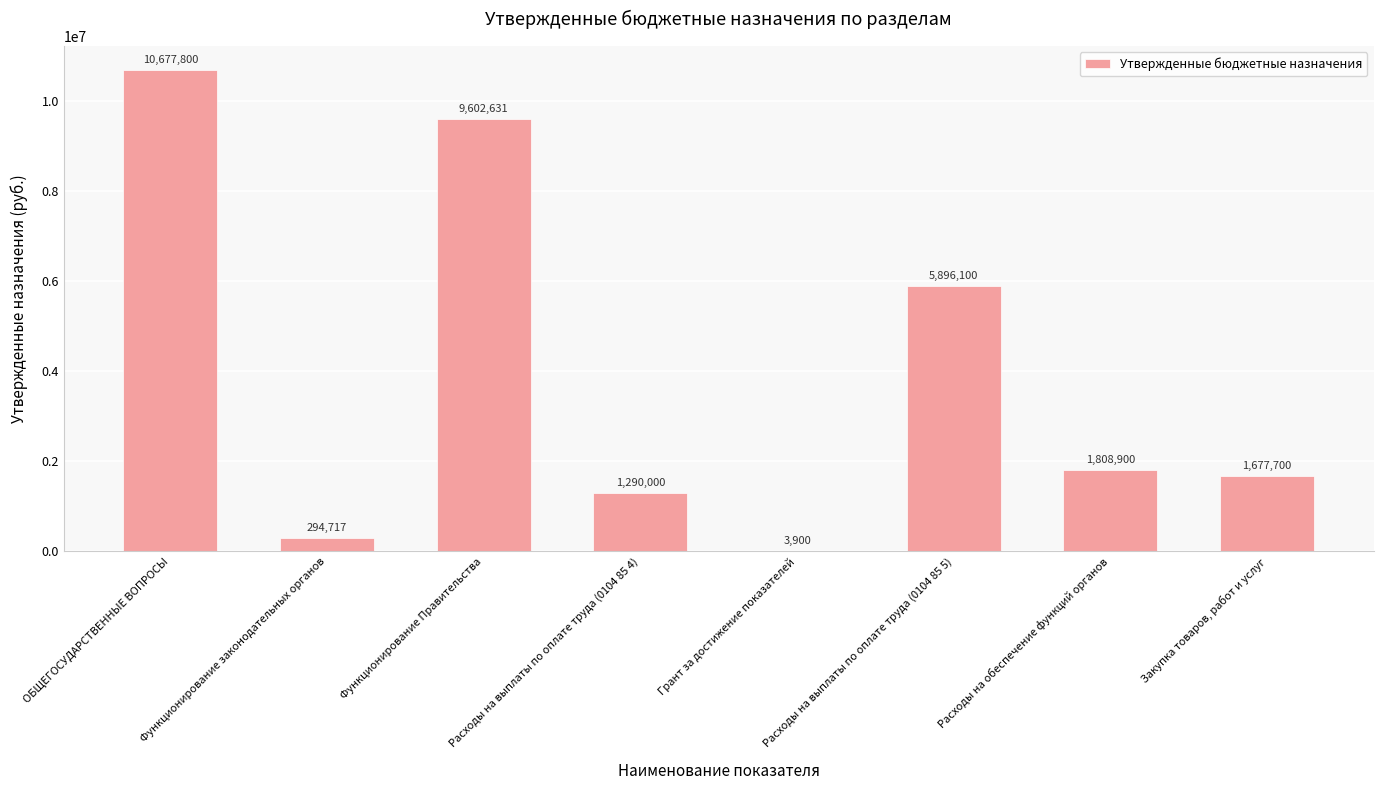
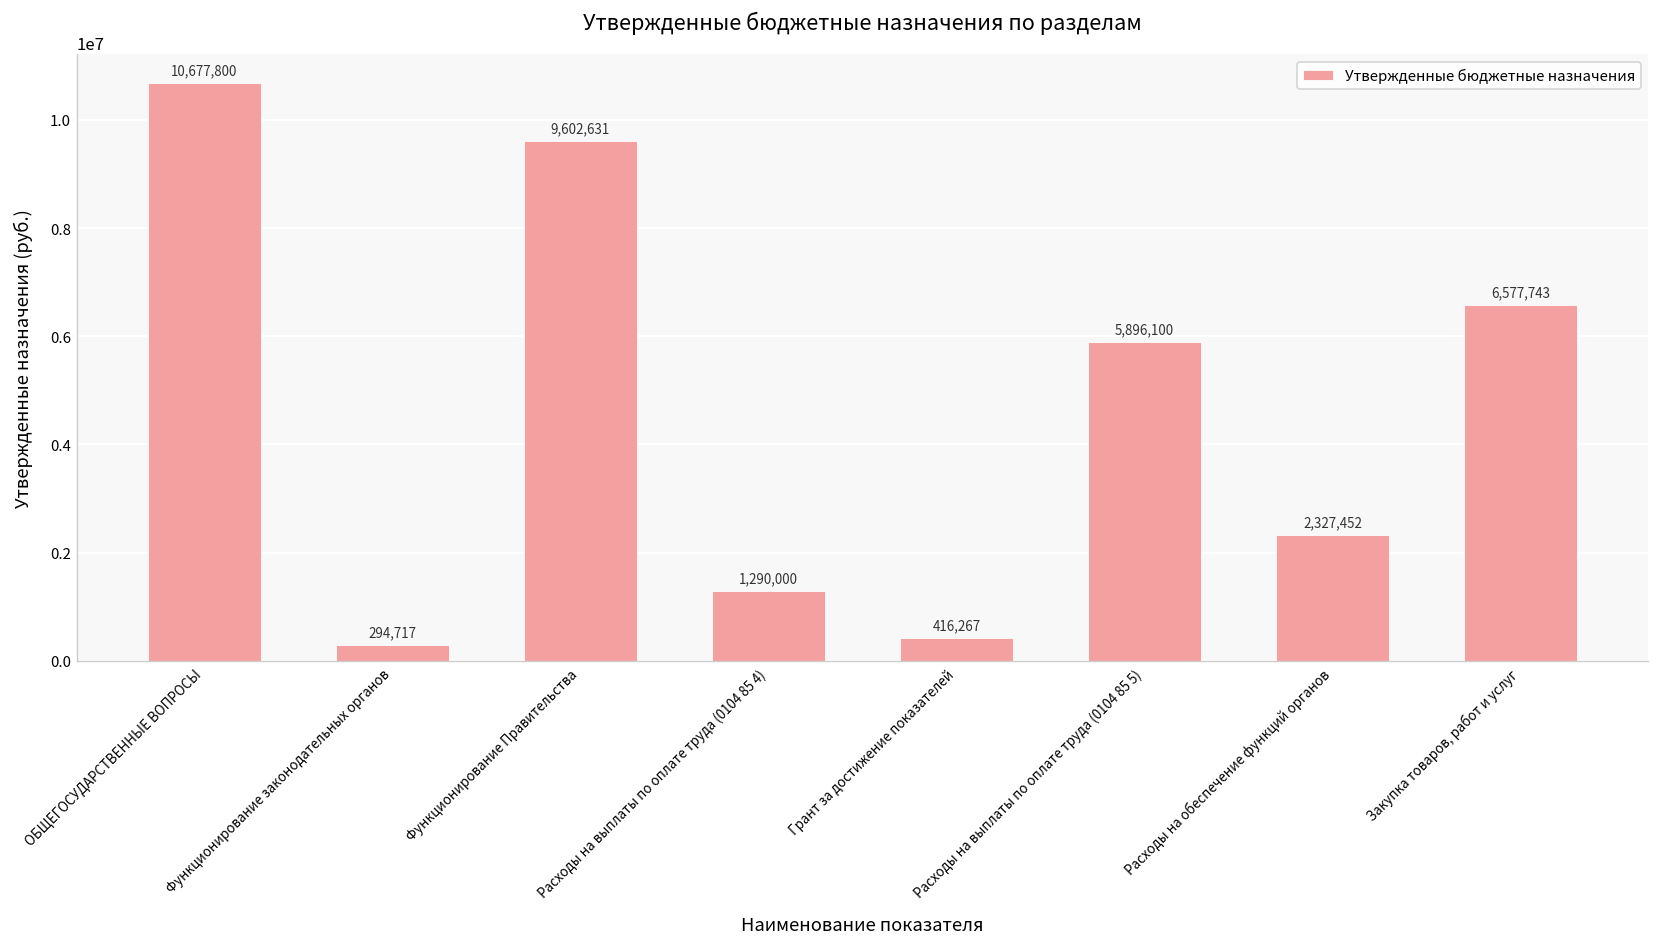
  {
    "ОБЩЕГОСУДАРСТВЕННЫЕ ВОПРОСЫ": "10,677,800",
    "Функционирование законодательных органов": "294,717",
    "Функционирование Правительства": "9,602,631",
    "Расходы на выплаты по оплате труда (0104 85 4)": "1,290,000",
-   "Грант за достижение показателей": "3,900",
+   "Грант за достижение показателей": "416,267",
    "Расходы на выплаты по оплате труда (0104 85 5)": "5,896,100",
-   "Расходы на обеспечение функций органов": "1,808,900",
-   "Закупка товаров, работ и услуг": "1,677,700"
+   "Расходы на обеспечение функций органов": "2,327,452",
+   "Закупка товаров, работ и услуг": "6,577,743"
  }
